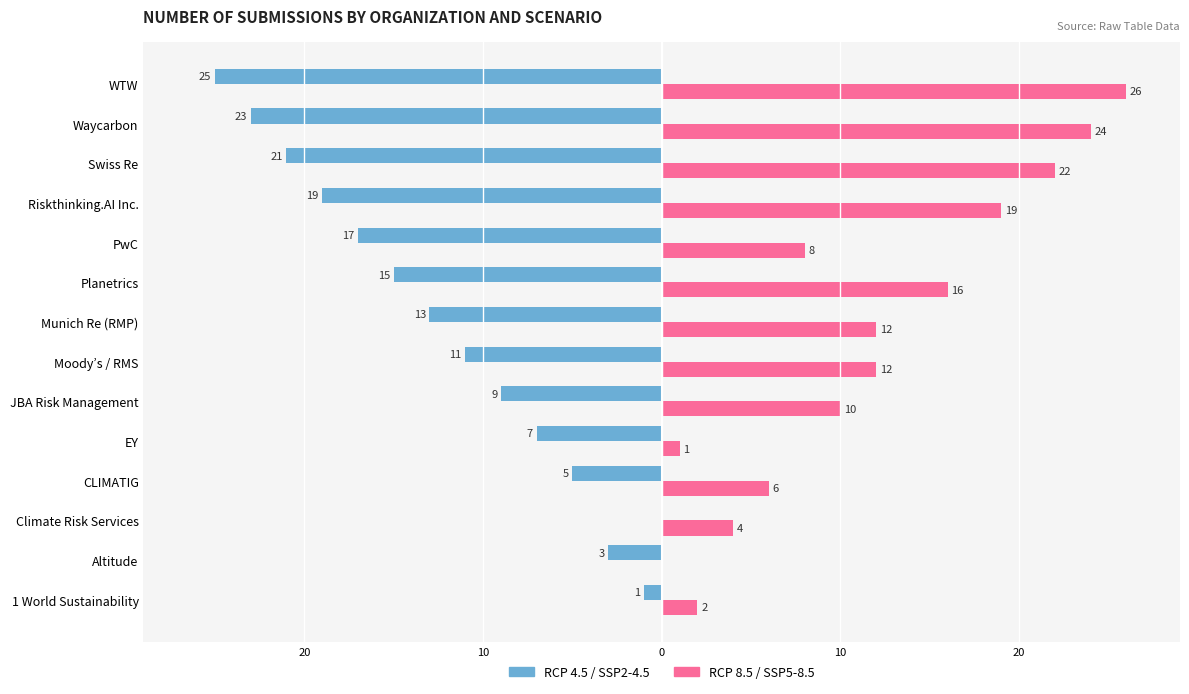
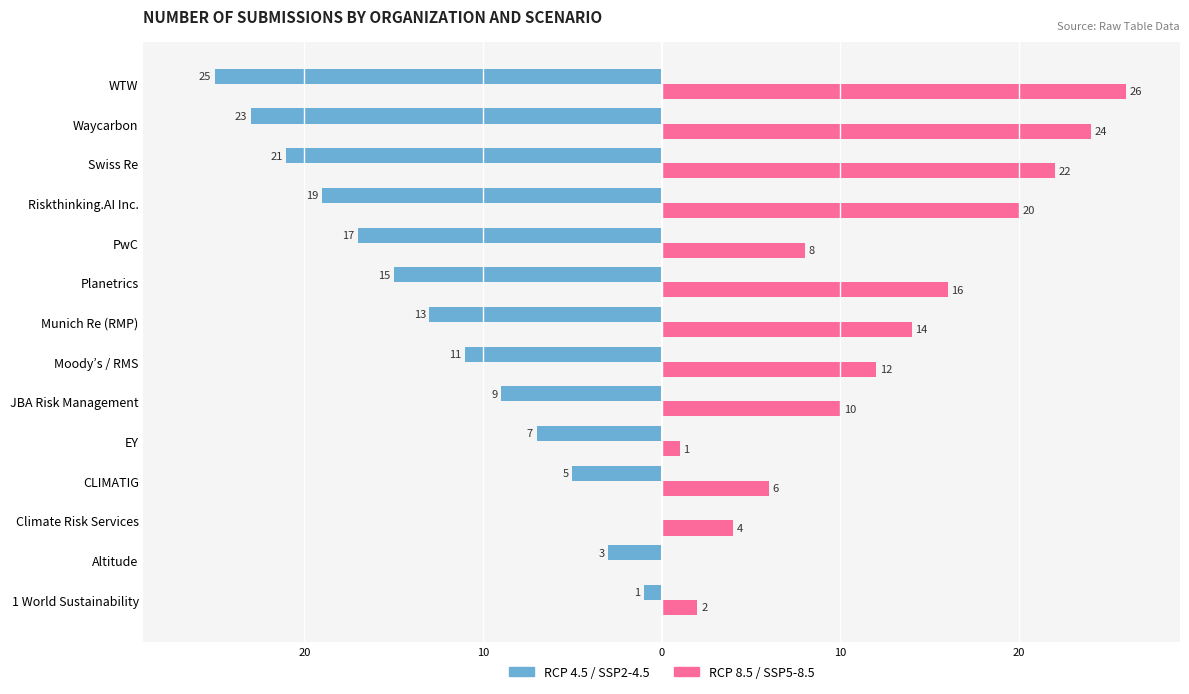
  {
    "RCP 8.5 / SSP5-8.5": {
      "WTW": 26,
      "Waycarbon": 24,
      "Swiss Re": 22,
-     "Riskthinking.AI Inc.": 19,
+     "Riskthinking.AI Inc.": 20,
      "PwC": 8,
      "Planetrics": 16,
-     "Munich Re (RMP)": 12,
+     "Munich Re (RMP)": 14,
      "Moody’s / RMS": 12,
      "JBA Risk Management": 10,
      "EY": 1,
      "CLIMATIG": 6,
      "Climate Risk Services": 4,
      "1 World Sustainability": 2
    }
  }
